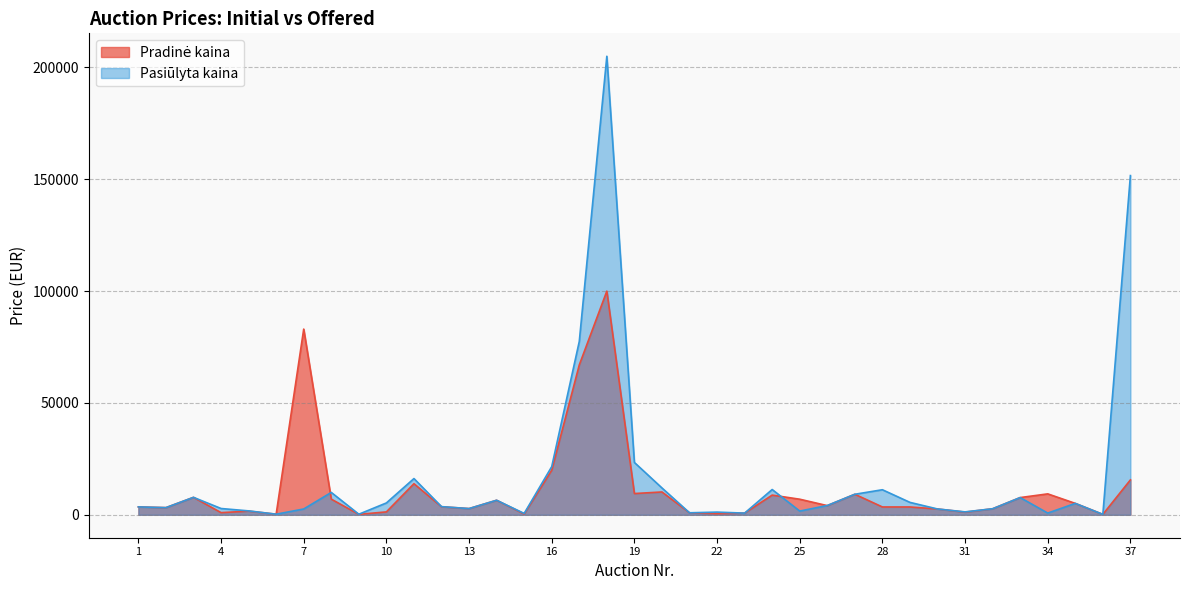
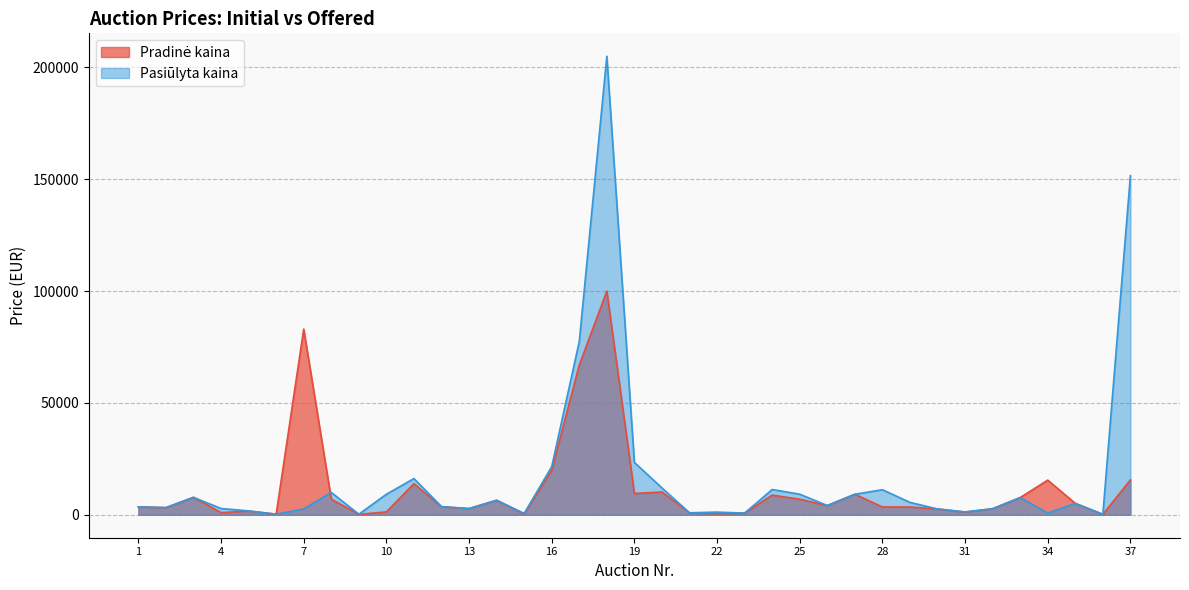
  {
    "Pradinė kaina": {
      "4": 1000,
      "7": 83000,
      "10": 1000,
      "16": 20000,
      "19": 10000,
      "25": 7000,
      "28": 4000,
-     "34": 9000,
+     "34": 16000,
      "37": 16000
    },
    "Pasiūlyta kaina": {
      "4": 3000,
      "7": 3000,
-     "10": 5000,
+     "10": 9000,
      "16": 22000,
      "19": 23000,
-     "25": 2000,
+     "25": 9000,
      "28": 11000,
      "34": 1000,
      "37": 152000
    }
  }
